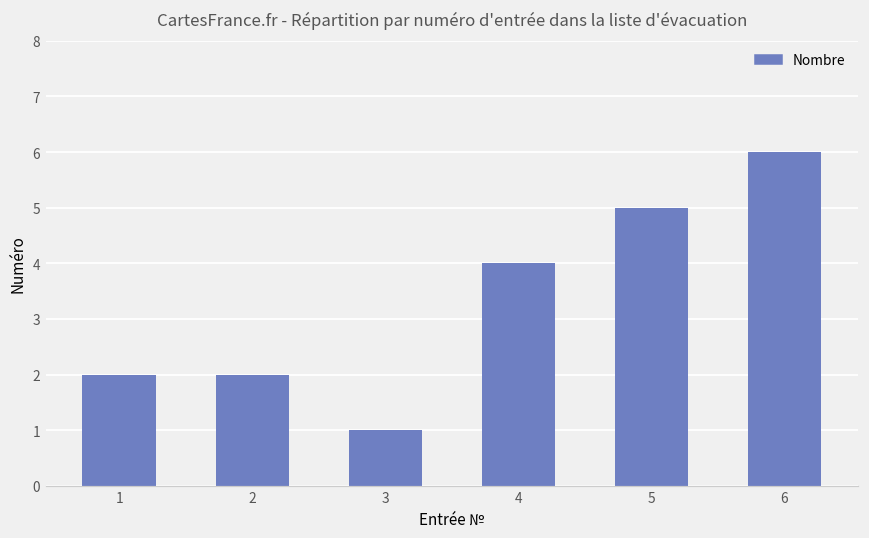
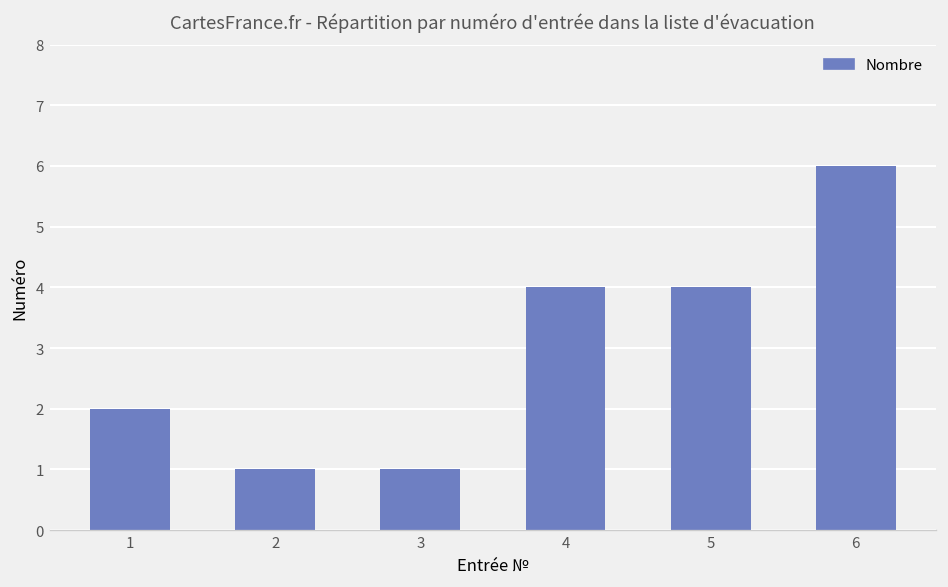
  {
    "1": 2,
-   "2": 2,
+   "2": 1,
    "3": 1,
    "4": 4,
-   "5": 5,
+   "5": 4,
    "6": 6
  }
